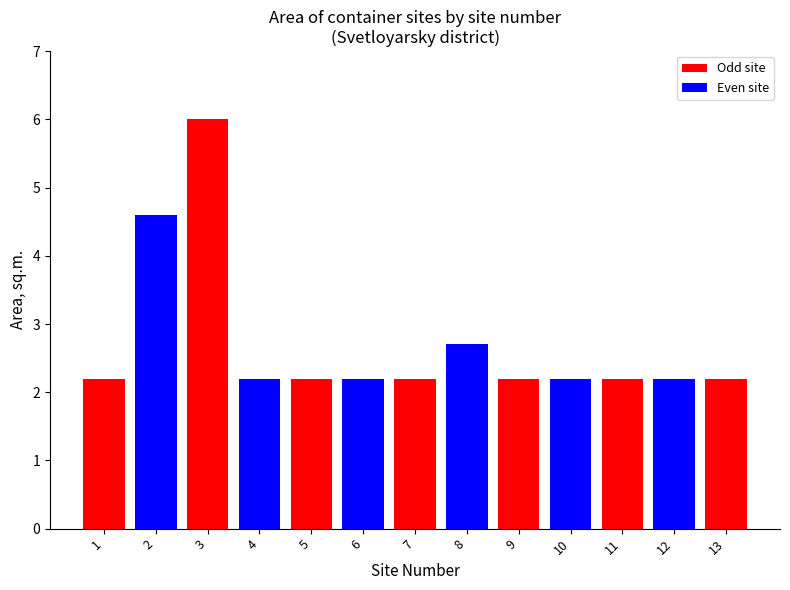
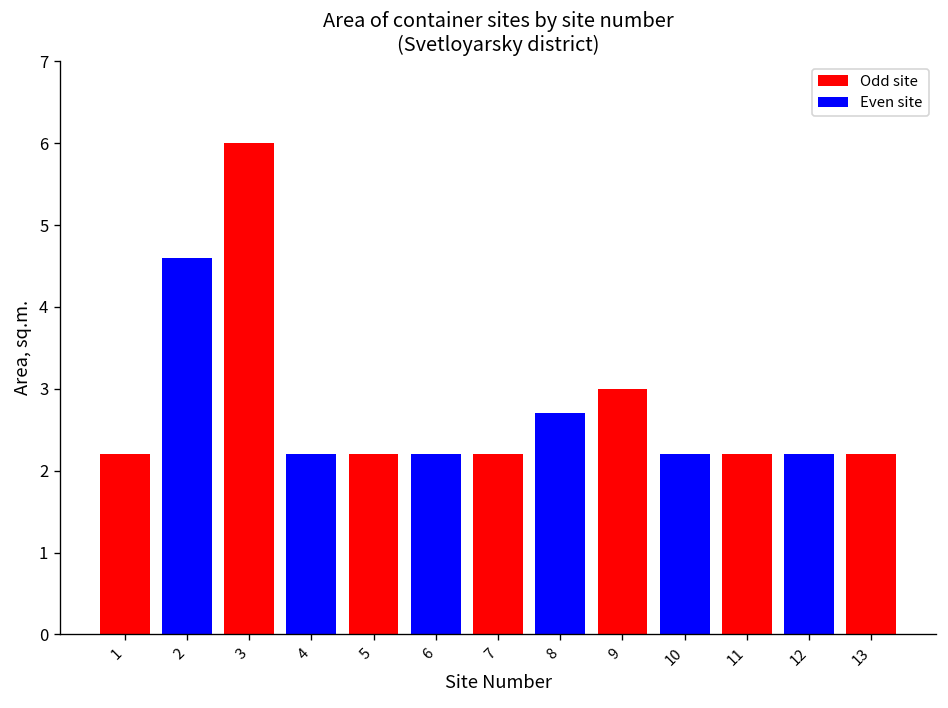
  {
    "1": 2.2,
    "2": 4.6,
    "3": 6.0,
    "4": 2.2,
    "5": 2.2,
    "6": 2.2,
    "7": 2.2,
    "8": 2.7,
-   "9": 2.2,
+   "9": 3.0,
    "10": 2.2,
    "11": 2.2,
    "12": 2.2,
    "13": 2.2
  }
